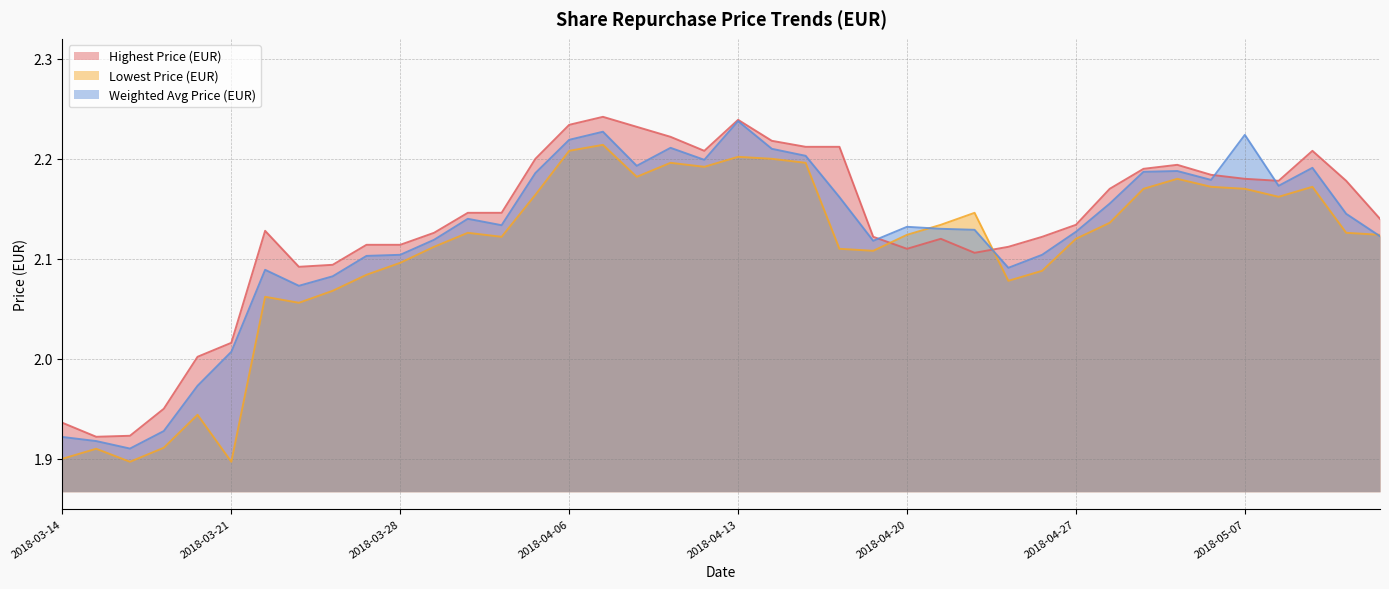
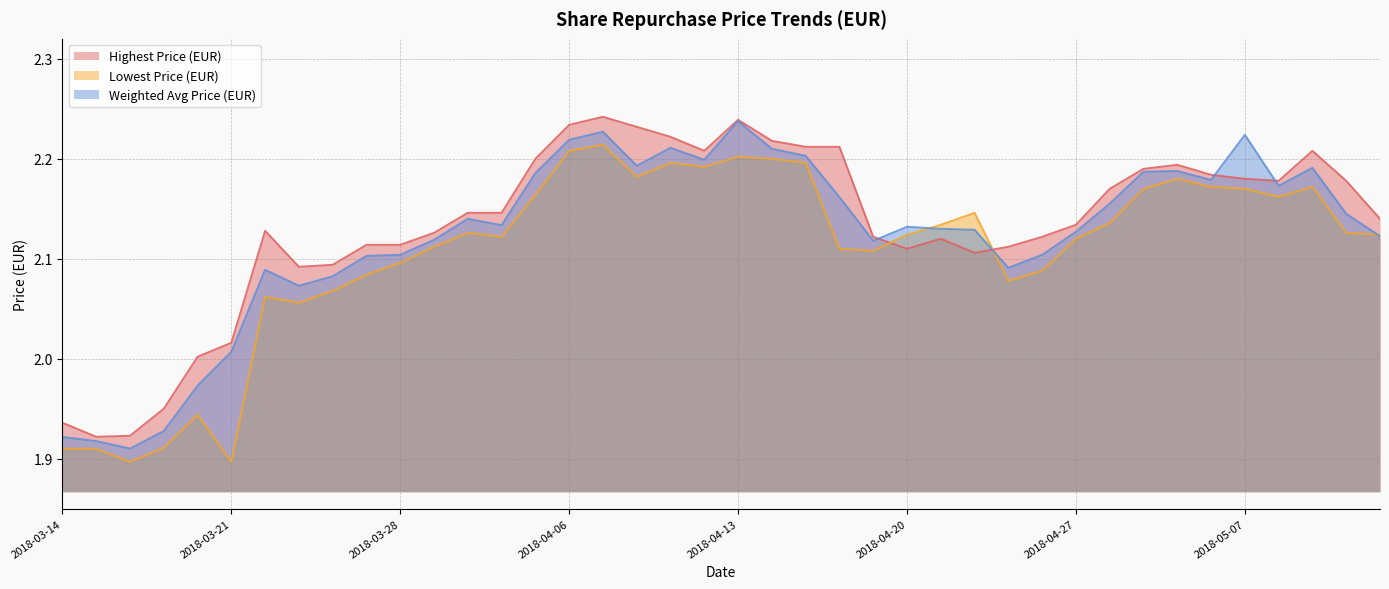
  {
    "Highest Price (EUR)": {
      "2018-03-14": 1.936,
      "2018-03-21": 2.016,
      "2018-03-28": 2.114,
      "2018-04-06": 2.234,
      "2018-04-20": 2.11,
      "2018-04-27": 2.134,
      "2018-05-07": 2.18
    },
    "Lowest Price (EUR)": {
-     "2018-03-14": 1.90,
+     "2018-03-14": 1.91,
      "2018-03-21": 1.897,
      "2018-03-28": 2.096,
      "2018-04-06": 2.21,
      "2018-04-13": 2.20,
      "2018-04-20": 2.124,
      "2018-04-27": 2.12,
      "2018-05-07": 2.17
    },
    "Weighted Avg Price (EUR)": {
      "2018-03-14": 1.92,
      "2018-03-21": 2.007,
      "2018-03-28": 2.104,
      "2018-04-06": 2.22,
      "2018-04-20": 2.13,
      "2018-04-27": 2.127,
      "2018-05-07": 2.224
    }
  }
